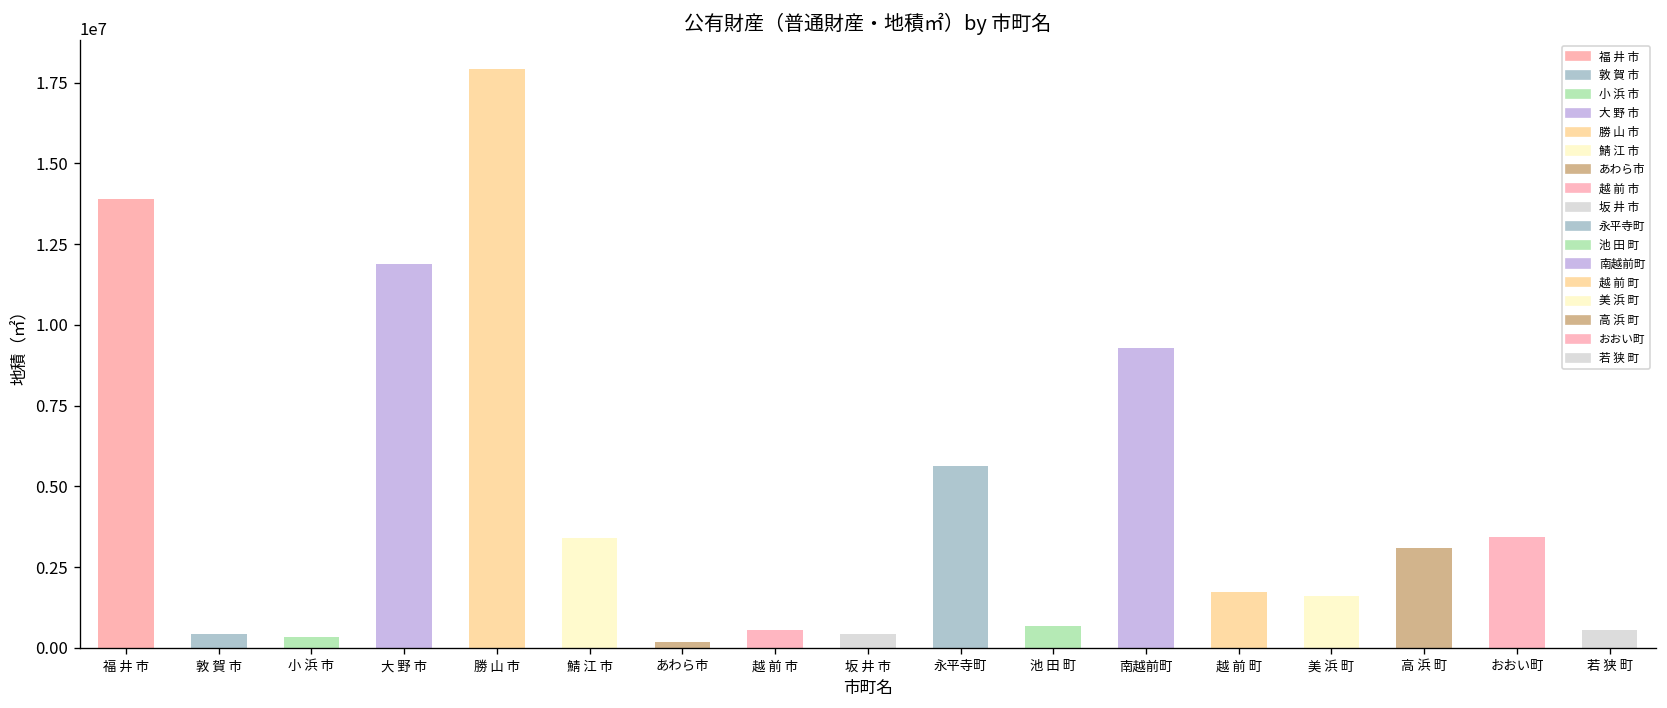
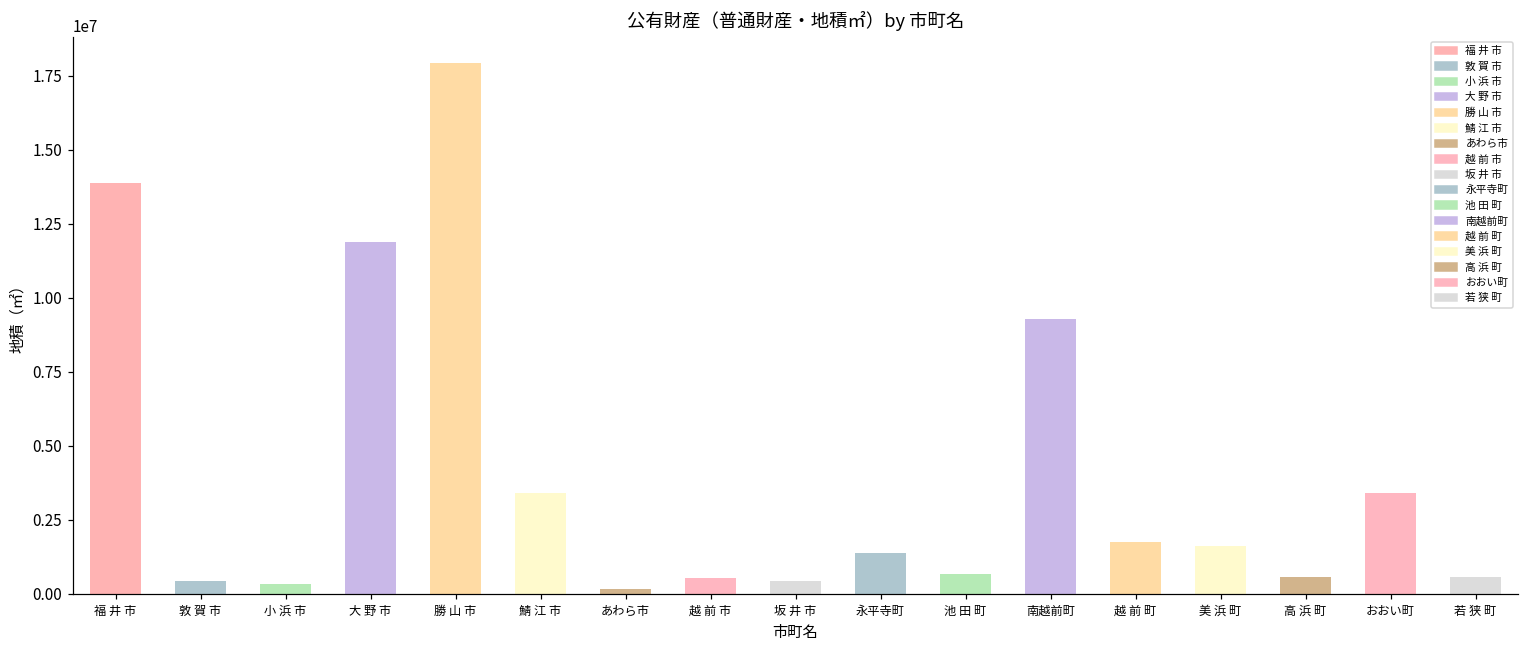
  {
    "福 井 市": 13900000,
    "敦 賀 市": 400000,
    "小 浜 市": 300000,
    "大 野 市": 11900000,
    "勝 山 市": 17900000,
    "鯖 江 市": 3400000,
    "あわら市": 200000,
    "越 前 市": 500000,
    "坂 井 市": 400000,
-   "永平寺町": 5600000,
+   "永平寺町": 1400000,
    "池 田 町": 700000,
    "南越前町": 9300000,
    "越 前 町": 1700000,
    "美 浜 町": 1600000,
-   "高 浜 町": 3100000,
+   "高 浜 町": 600000,
    "おおい町": 3400000,
    "若 狭 町": 600000
  }
